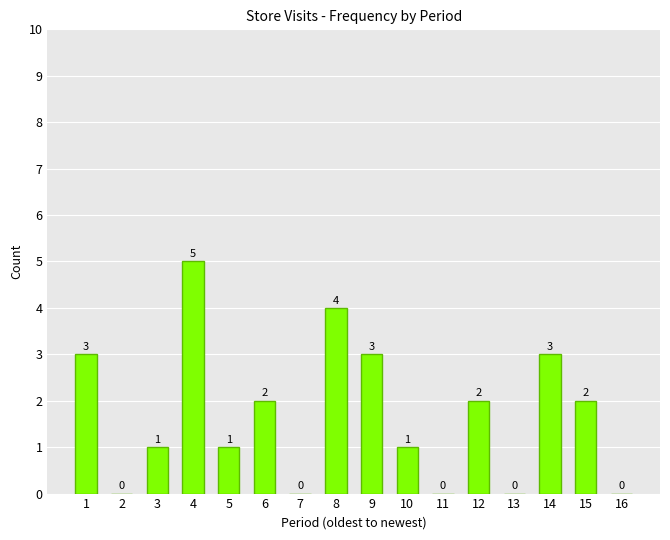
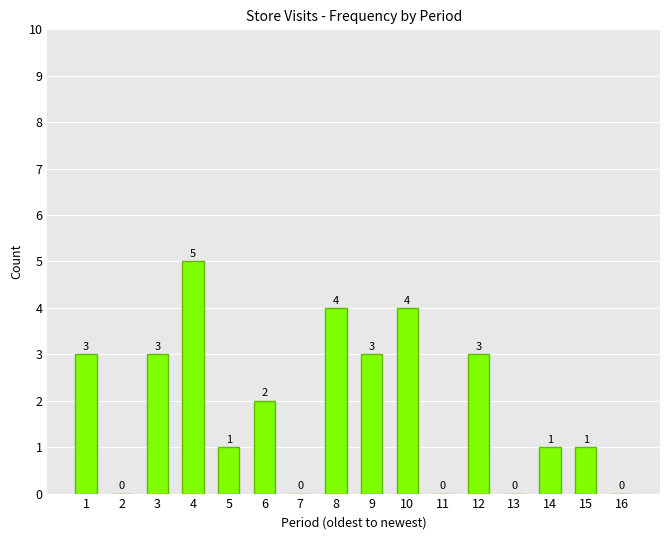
  {
    "1": 3,
    "2": 0,
-   "3": 1,
+   "3": 3,
    "4": 5,
    "5": 1,
    "6": 2,
    "7": 0,
    "8": 4,
    "9": 3,
-   "10": 1,
+   "10": 4,
    "11": 0,
-   "12": 2,
+   "12": 3,
    "13": 0,
-   "14": 3,
-   "15": 2,
+   "14": 1,
+   "15": 1,
    "16": 0
  }
